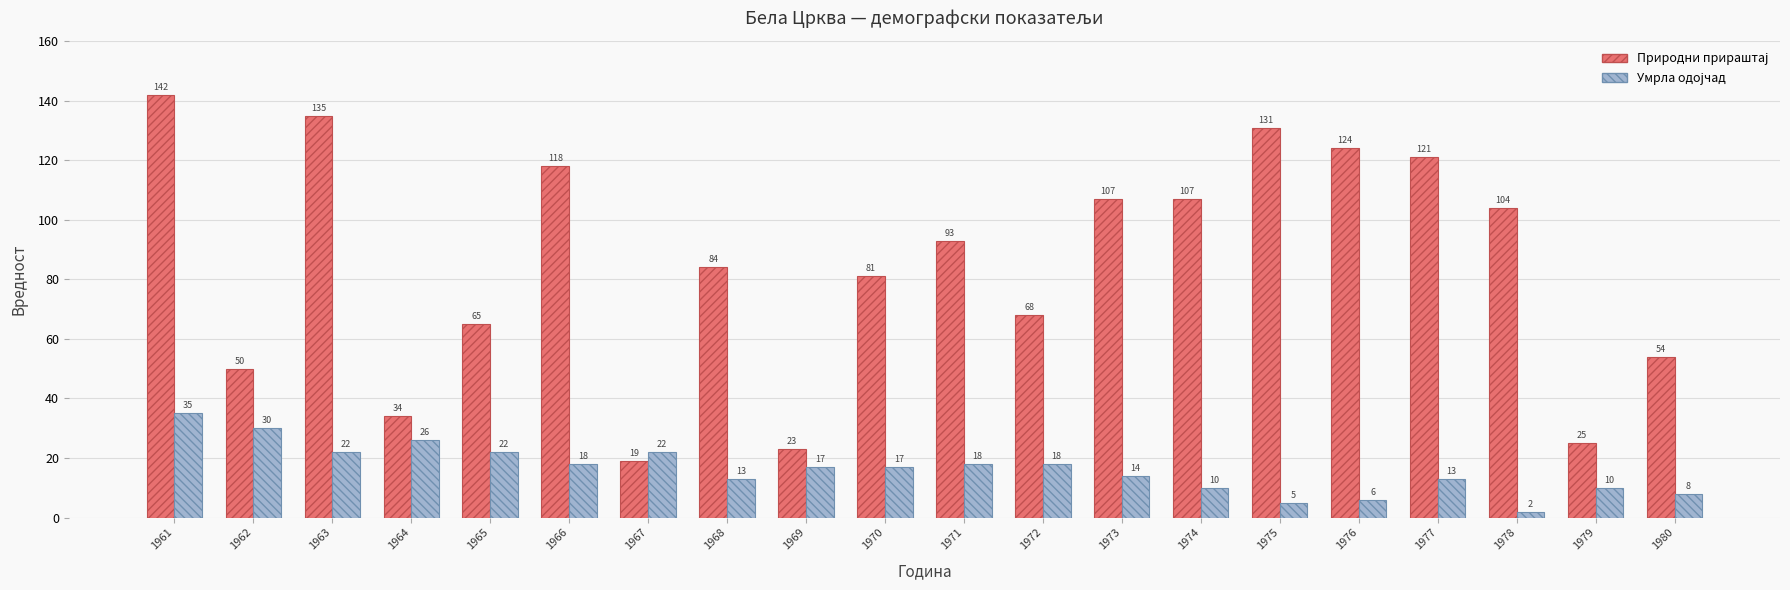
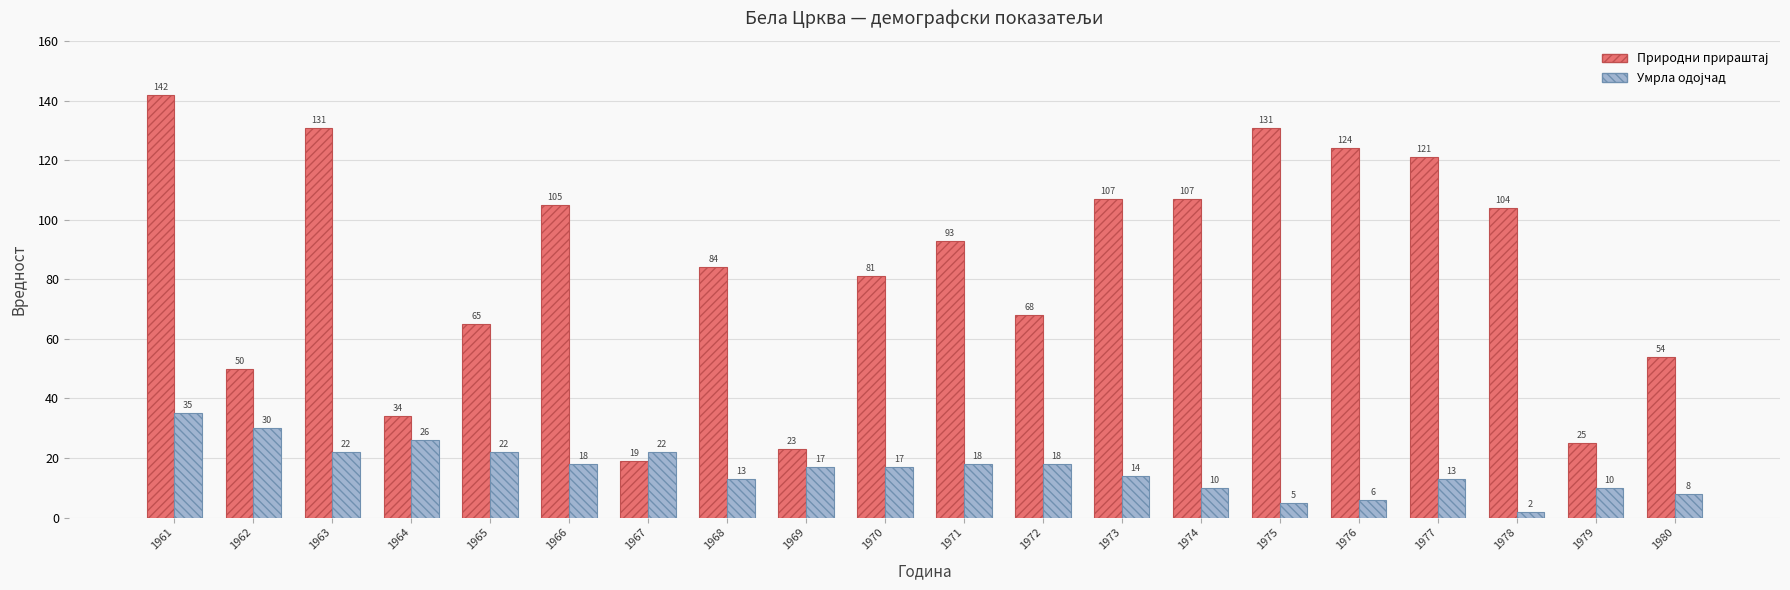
  {
    "Природни прираштај": {
      "1961": 142,
      "1962": 50,
-     "1963": 135,
+     "1963": 131,
      "1964": 34,
      "1965": 65,
-     "1966": 118,
+     "1966": 105,
      "1967": 19,
      "1968": 84,
      "1969": 23,
      "1970": 81,
      "1971": 93,
      "1972": 68,
      "1973": 107,
      "1974": 107,
      "1975": 131,
      "1976": 124,
      "1977": 121,
      "1978": 104,
      "1979": 25,
      "1980": 54
    },
    "Умрла одојчад": {
      "1961": 35,
      "1962": 30,
      "1963": 22,
      "1964": 26,
      "1965": 22,
      "1966": 18,
      "1967": 22,
      "1968": 13,
      "1969": 17,
      "1970": 17,
      "1971": 18,
      "1972": 18,
      "1973": 14,
      "1974": 10,
      "1975": 5,
      "1976": 6,
      "1977": 13,
      "1978": 2,
      "1979": 10,
      "1980": 8
    }
  }
